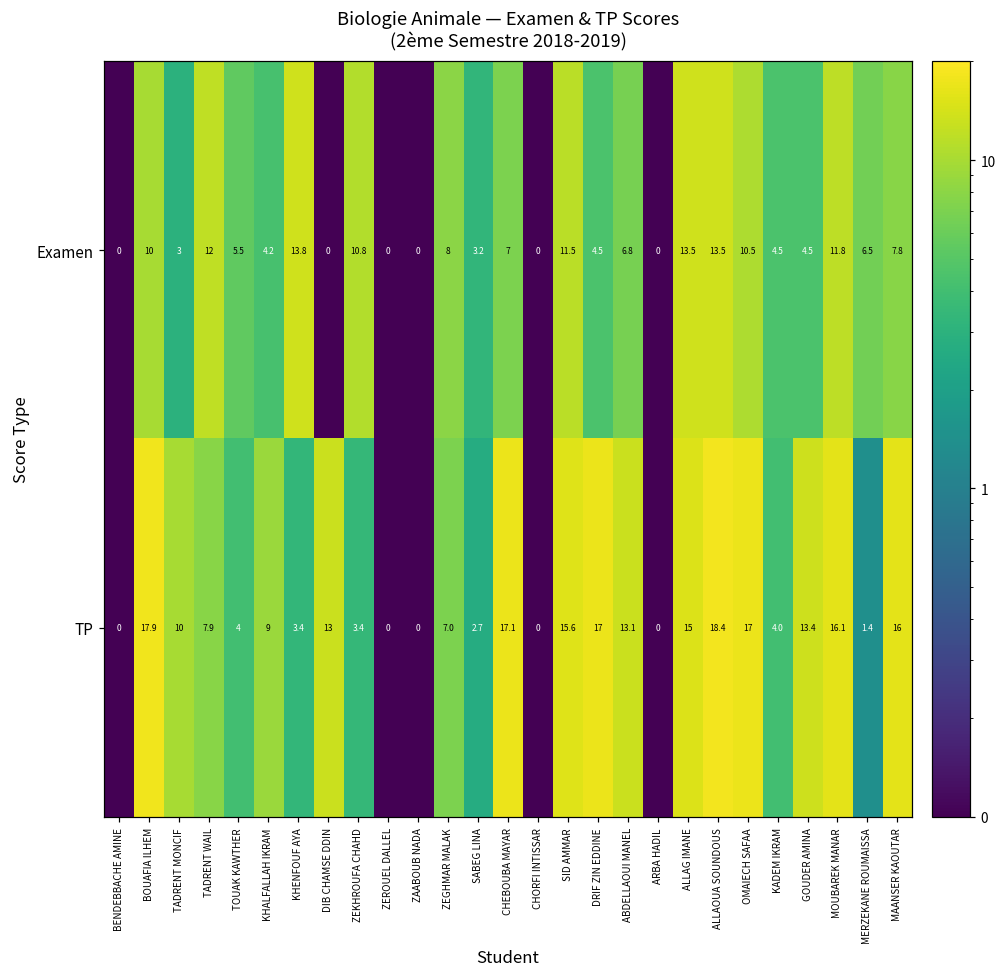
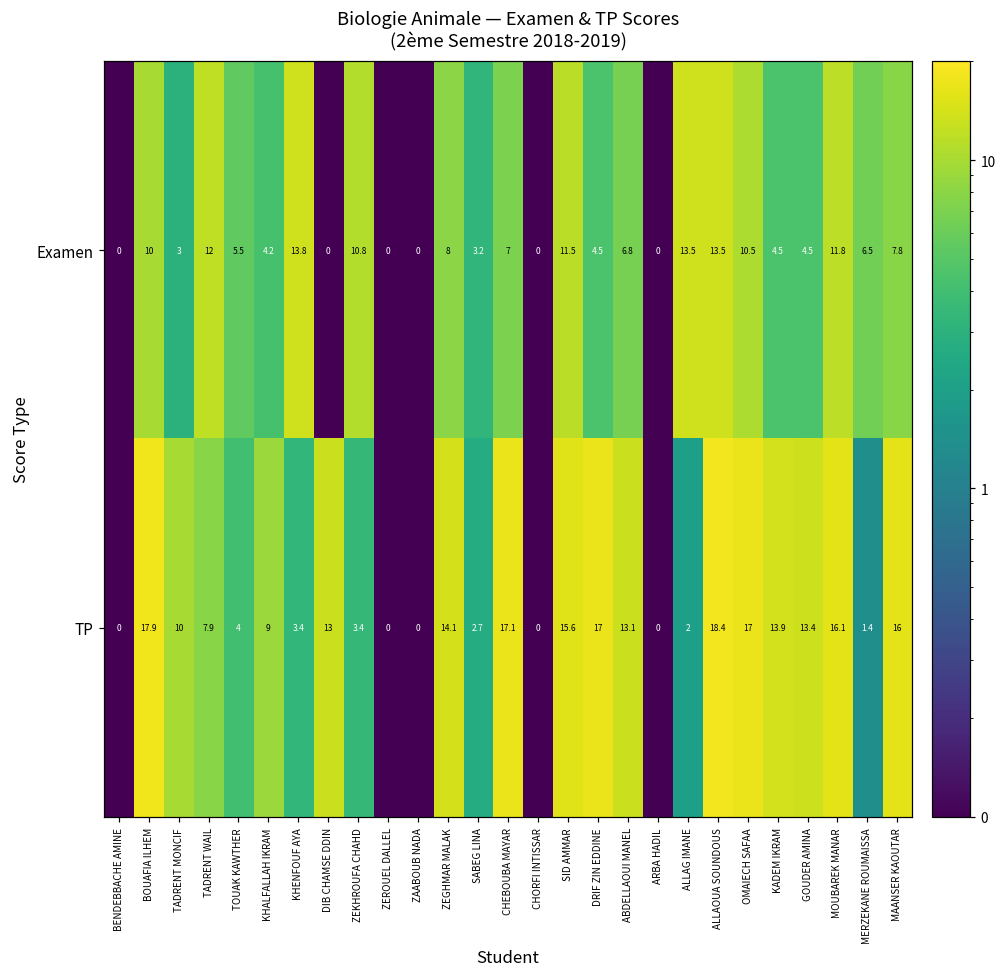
  {
    "Examen": {
      "BENDEBBACHE AMINE": 0,
      "BOUAFIA ILHEM": 10,
      "TADRENT MONCIF": 3,
      "TADRENT WAIL": 12,
      "TOUAK KAWTHER": 5.5,
      "KHALFALLAH IKRAM": 4.2,
      "KHENFOUF AYA": 13.8,
      "DIB CHAMSE DDIN": 0,
      "ZEKHROUFA CHAHD": 10.8,
      "ZEROUEL DALLEL": 0,
      "ZAABOUB NADA": 0,
      "ZEGHMAR MALAK": 8,
      "SABEG LINA": 3.2,
      "CHEBOUBA MAYAR": 7,
      "CHORFI INTISSAR": 0,
      "SID AMMAR": 11.5,
      "DRIF ZIN EDDINE": 4.5,
      "ABDELLAOUI MANEL": 6.8,
      "ARBA HADIL": 0,
      "ALLAG IMANE": 13.5,
      "ALLAOUA SOUNDOUS": 13.5,
      "OMAIECH SAFAA": 10.5,
      "KADEM IKRAM": 4.5,
      "GOUDER AMINA": 4.5,
      "MOUBAREK MANAR": 11.8,
      "MERZEKANE ROUMAISSA": 6.5,
      "MAANSER KAOUTAR": 7.8
    },
    "TP": {
      "BENDEBBACHE AMINE": 0,
      "BOUAFIA ILHEM": 17.9,
      "TADRENT MONCIF": 10,
      "TADRENT WAIL": 7.9,
      "TOUAK KAWTHER": 4,
      "KHALFALLAH IKRAM": 9,
      "KHENFOUF AYA": 3.4,
      "DIB CHAMSE DDIN": 13,
      "ZEKHROUFA CHAHD": 3.4,
      "ZEROUEL DALLEL": 0,
      "ZAABOUB NADA": 0,
-     "ZEGHMAR MALAK": 7.0,
+     "ZEGHMAR MALAK": 14.1,
      "SABEG LINA": 2.7,
      "CHEBOUBA MAYAR": 17.1,
      "CHORFI INTISSAR": 0,
      "SID AMMAR": 15.6,
      "DRIF ZIN EDDINE": 17,
      "ABDELLAOUI MANEL": 13.1,
      "ARBA HADIL": 0,
-     "ALLAG IMANE": 15,
+     "ALLAG IMANE": 2,
      "ALLAOUA SOUNDOUS": 18.4,
      "OMAIECH SAFAA": 17,
-     "KADEM IKRAM": 4.0,
+     "KADEM IKRAM": 13.9,
      "GOUDER AMINA": 13.4,
      "MOUBAREK MANAR": 16.1,
      "MERZEKANE ROUMAISSA": 1.4,
      "MAANSER KAOUTAR": 16
    }
  }
